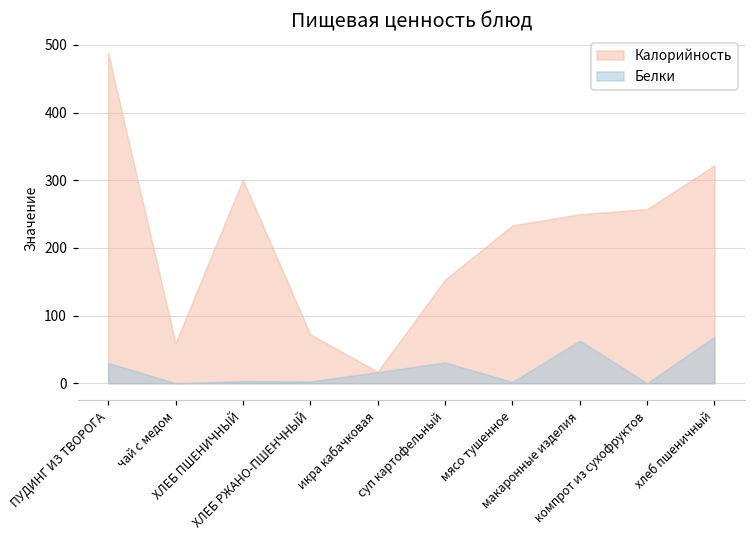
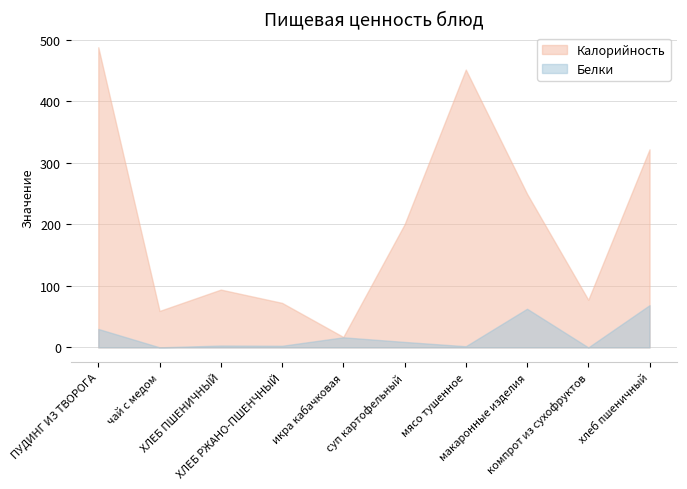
  {
    "Калорийность": {
      "ПУДИНГ ИЗ ТВОРОГА": 490,
      "чай с медом": 60,
-     "ХЛЕБ ПШЕНИЧНЫЙ": 300,
+     "ХЛЕБ ПШЕНИЧНЫЙ": 90,
      "ХЛЕБ РЖАНО-ПШЕНЧНЫЙ": 70,
-     "суп картофельный": 150,
-     "мясо тушенное": 230,
+     "суп картофельный": 200,
+     "мясо тушенное": 450,
      "макаронные изделия": 250,
-     "компрот из сухофруктов": 260,
+     "компрот из сухофруктов": 80,
      "хлеб пшеничный": 320
    },
    "Белки": {
      "ПУДИНГ ИЗ ТВОРОГА": 30,
      "чай с медом": 0,
      "ХЛЕБ ПШЕНИЧНЫЙ": 0,
      "ХЛЕБ РЖАНО-ПШЕНЧНЫЙ": 0,
-     "суп картофельный": 30,
+     "суп картофельный": 10,
      "мясо тушенное": 0,
      "макаронные изделия": 60,
      "компрот из сухофруктов": 0,
      "хлеб пшеничный": 70
    }
  }
